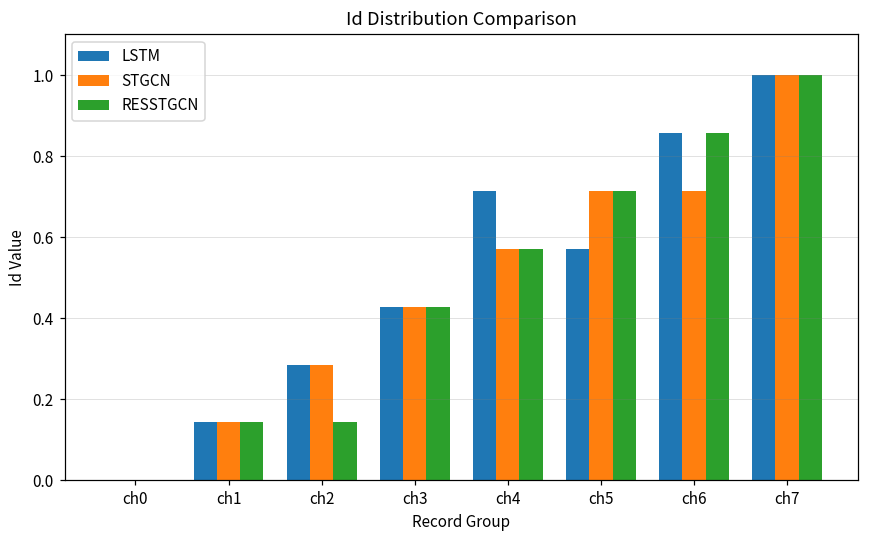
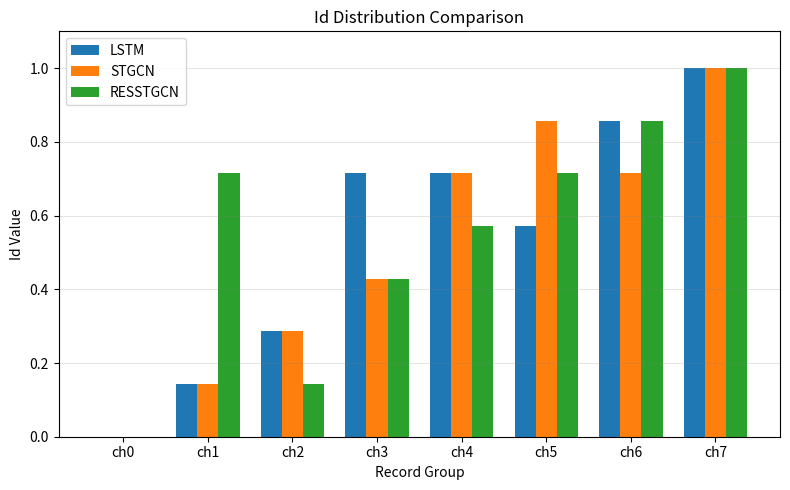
  {
    "LSTM": {
      "ch0": 0.00,
      "ch1": 0.14,
      "ch2": 0.29,
-     "ch3": 0.43,
+     "ch3": 0.71,
      "ch4": 0.71,
      "ch5": 0.57,
      "ch6": 0.86,
      "ch7": 1.00
    },
    "STGCN": {
      "ch0": 0.00,
      "ch1": 0.14,
      "ch2": 0.29,
      "ch3": 0.43,
-     "ch4": 0.57,
-     "ch5": 0.71,
+     "ch4": 0.71,
+     "ch5": 0.86,
      "ch6": 0.71,
      "ch7": 1.00
    },
    "RESSTGCN": {
      "ch0": 0.00,
-     "ch1": 0.14,
+     "ch1": 0.71,
      "ch2": 0.14,
      "ch3": 0.43,
      "ch4": 0.57,
      "ch5": 0.71,
      "ch6": 0.86,
      "ch7": 1.00
    }
  }
